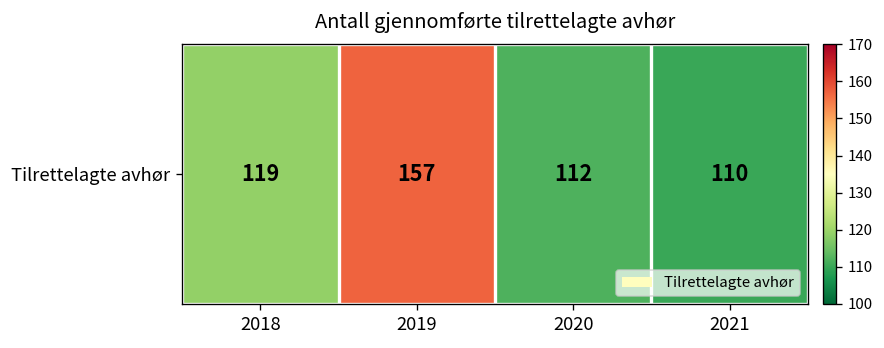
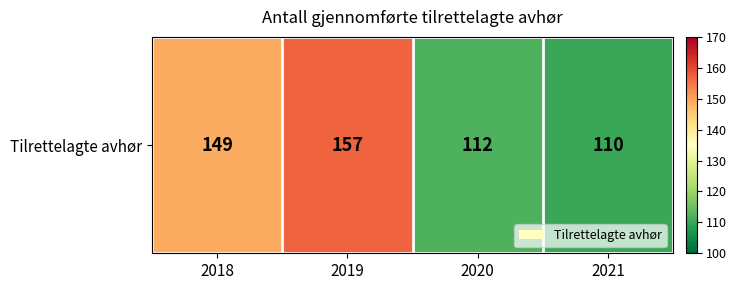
  {
    "Tilrettelagte avhør": {
-     "2018": 119,
+     "2018": 149,
      "2019": 157,
      "2020": 112,
      "2021": 110
    }
  }
